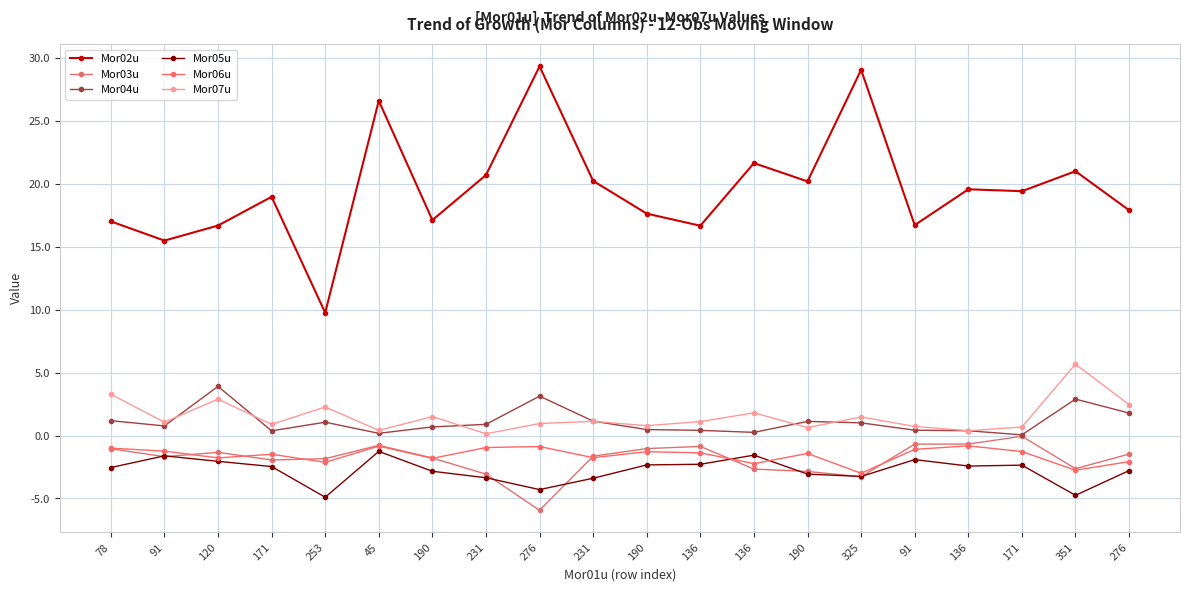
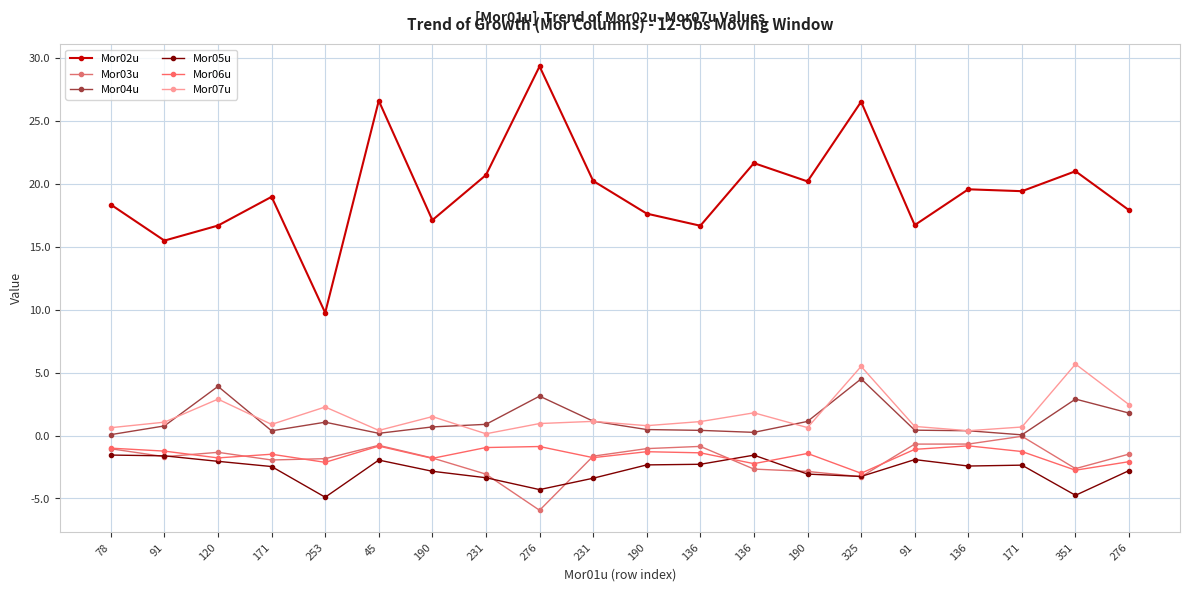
  {
    "Mor02u": {
-     "78": 17.0,
+     "78": 18.4,
      "120": 16.7,
      "253": 9.8,
      "45": 26.6,
-     "325": 29.1,
+     "325": 26.6,
      "351": 21.0
    },
    "Mor04u": {
-     "78": 1.2,
+     "78": 0.1,
      "120": 3.9,
      "253": 1.1,
      "45": 0.2,
-     "325": 1.0,
+     "325": 4.5,
      "351": 2.9
    },
    "Mor05u": {
-     "78": -2.5,
+     "78": -1.5,
      "120": -2.0,
      "253": -4.9,
-     "45": -1.3,
+     "45": -1.9,
      "351": -4.7
    },
    "Mor07u": {
-     "78": 3.3,
+     "78": 0.6,
      "120": 2.9,
      "253": 2.3,
      "45": 0.4,
-     "325": 1.5,
+     "325": 5.5,
      "351": 5.7
    }
  }
